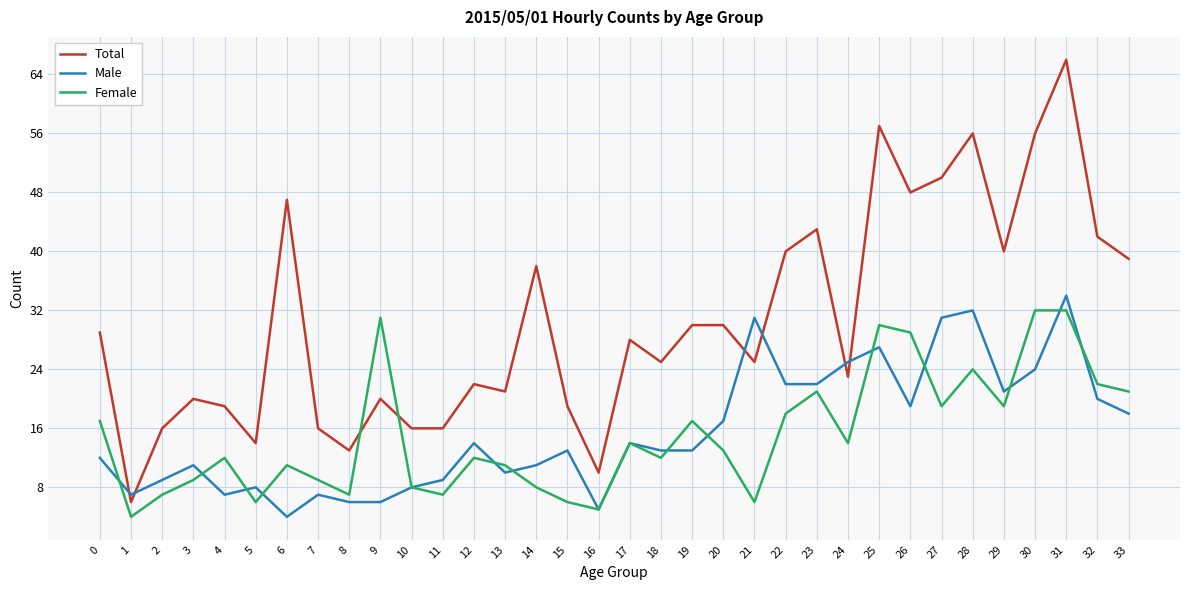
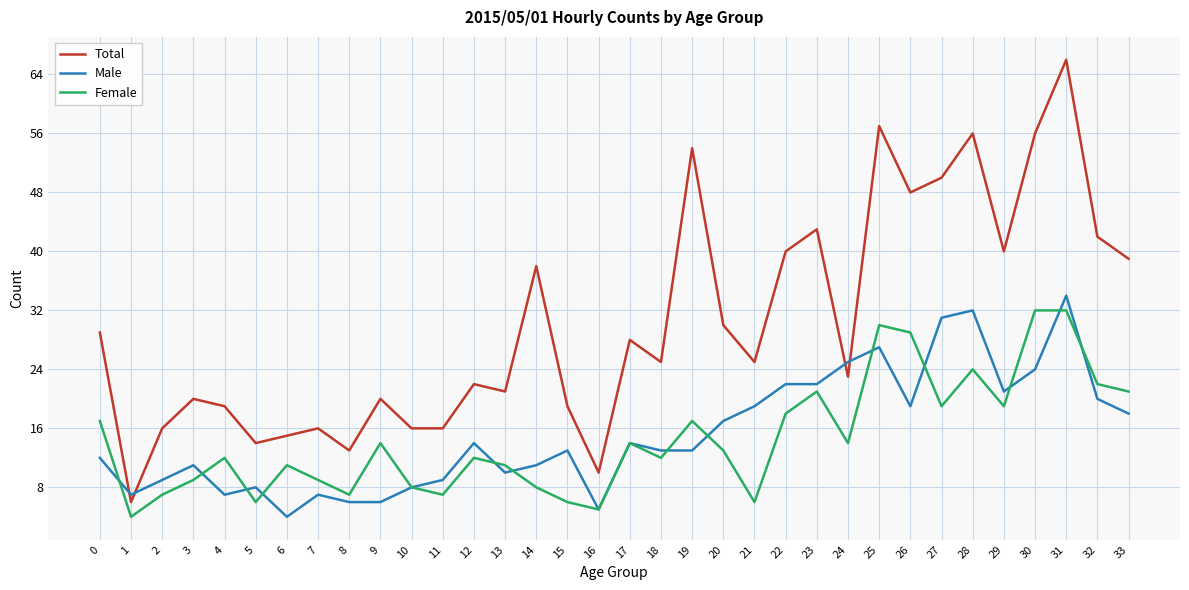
  {
    "Total": {
      "0": 29,
      "1": 6,
      "2": 16,
      "3": 20,
      "4": 19,
      "5": 14,
-     "6": 47,
+     "6": 15,
      "7": 16,
      "8": 13,
      "9": 20,
      "10": 16,
      "11": 16,
      "12": 22,
      "13": 21,
      "14": 38,
      "15": 19,
      "16": 10,
      "17": 28,
      "18": 25,
-     "19": 30,
+     "19": 54,
      "20": 30,
      "21": 25,
      "22": 40,
      "23": 43,
      "24": 23,
      "25": 57,
      "26": 48,
      "27": 50,
      "28": 56,
      "29": 40,
      "30": 56,
      "31": 66,
      "32": 42,
      "33": 39
    },
    "Male": {
      "0": 12,
      "1": 7,
      "2": 9,
      "3": 11,
      "4": 7,
      "5": 8,
      "6": 4,
      "7": 7,
      "8": 6,
      "9": 6,
      "11": 9,
      "12": 14,
      "13": 10,
      "14": 11,
      "15": 13,
      "18": 13,
      "19": 13,
      "20": 17,
-     "21": 31,
+     "21": 19,
      "22": 22,
      "23": 22,
      "24": 25,
      "25": 27,
      "26": 19,
      "27": 31,
      "28": 32,
      "29": 21,
      "30": 24,
      "31": 34,
      "32": 20,
      "33": 18
    },
    "Female": {
      "0": 17,
      "1": 4,
      "2": 7,
      "3": 9,
      "4": 12,
      "5": 6,
      "6": 11,
      "7": 9,
      "8": 7,
-     "9": 31,
+     "9": 14,
      "11": 7,
      "12": 12,
      "13": 11,
      "14": 8,
      "15": 6,
      "18": 12,
      "19": 17,
      "20": 13,
      "21": 6,
      "22": 18,
      "23": 21,
      "24": 14,
      "25": 30,
      "26": 29,
      "27": 19,
      "28": 24,
      "29": 19,
      "30": 32,
      "31": 32,
      "32": 22,
      "33": 21
    }
  }
